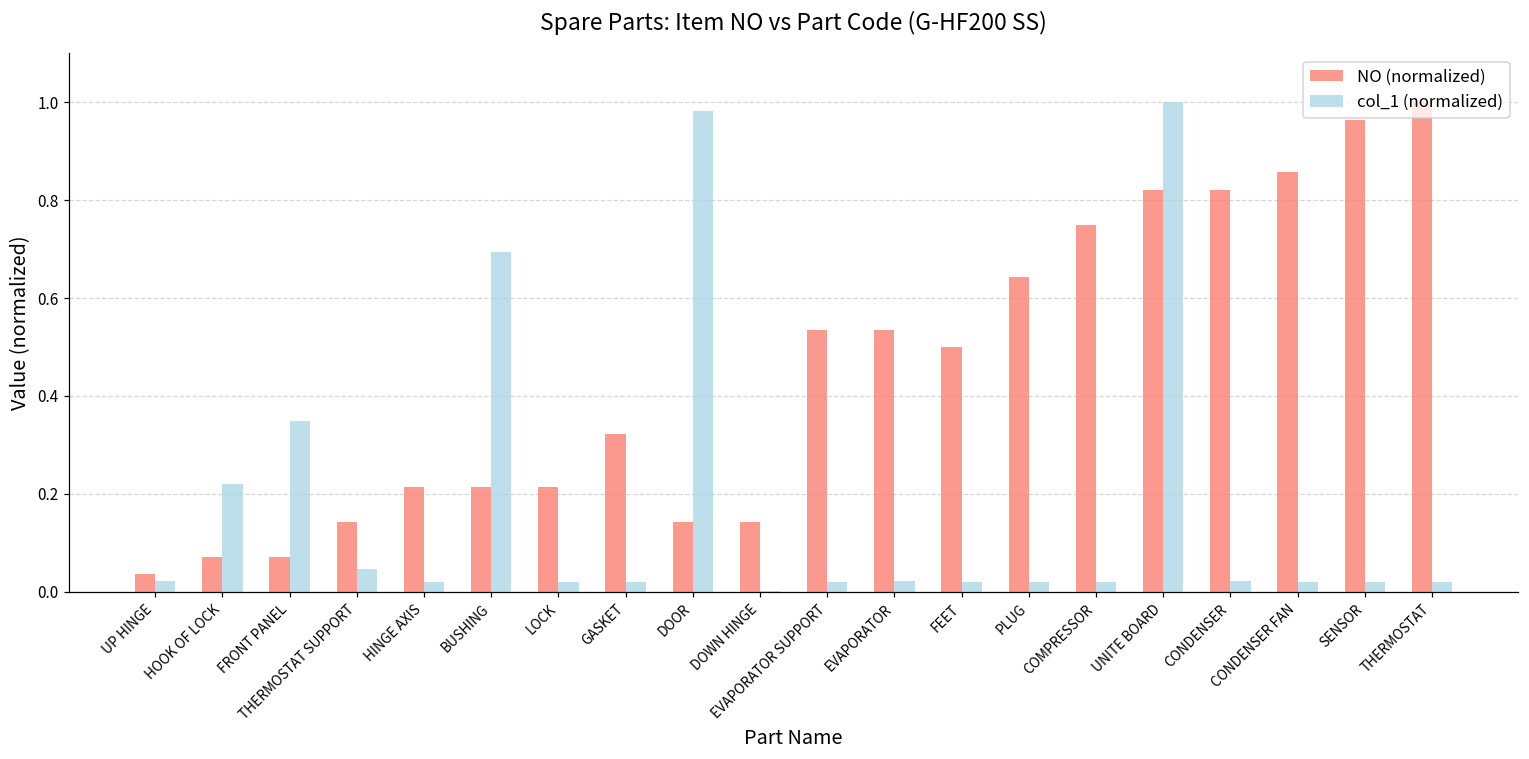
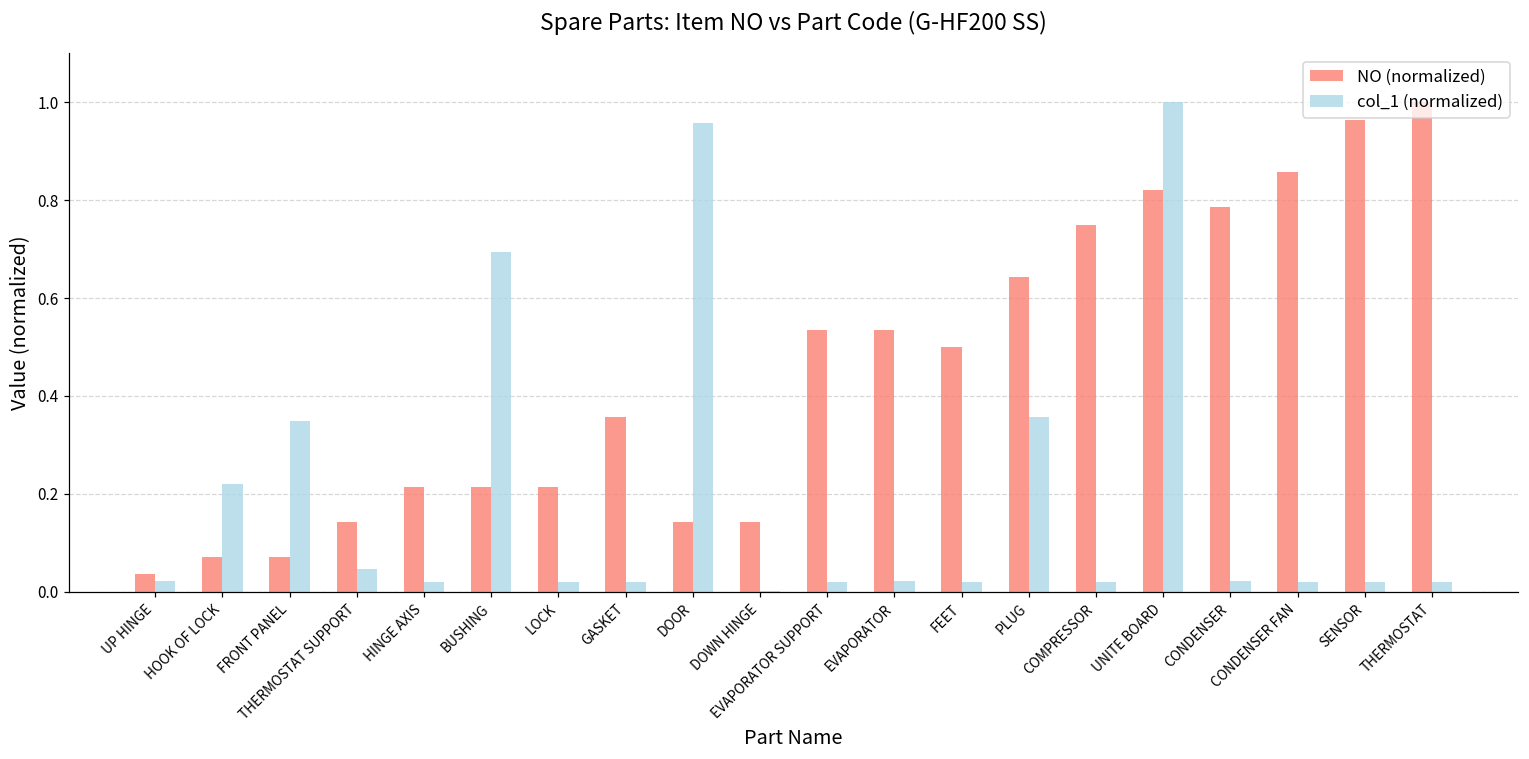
  {
    "NO (normalized)": {
      "UP HINGE": 0.04,
      "HOOK OF LOCK": 0.07,
      "FRONT PANEL": 0.07,
      "THERMOSTAT SUPPORT": 0.14,
      "HINGE AXIS": 0.21,
      "BUSHING": 0.21,
      "LOCK": 0.21,
-     "GASKET": 0.32,
+     "GASKET": 0.36,
      "DOOR": 0.14,
      "DOWN HINGE": 0.14,
      "EVAPORATOR SUPPORT": 0.54,
      "EVAPORATOR": 0.54,
      "FEET": 0.50,
      "PLUG": 0.64,
      "COMPRESSOR": 0.75,
      "UNITE BOARD": 0.82,
-     "CONDENSER": 0.82,
+     "CONDENSER": 0.79,
      "CONDENSER FAN": 0.86
    },
    "col_1 (normalized)": {
      "UP HINGE": 0.02,
      "HOOK OF LOCK": 0.22,
      "FRONT PANEL": 0.35,
      "THERMOSTAT SUPPORT": 0.05,
      "HINGE AXIS": 0.02,
      "BUSHING": 0.69,
      "LOCK": 0.02,
      "GASKET": 0.02,
-     "DOOR": 0.98,
+     "DOOR": 0.96,
      "EVAPORATOR SUPPORT": 0.02,
      "EVAPORATOR": 0.02,
      "FEET": 0.02,
-     "PLUG": 0.02,
+     "PLUG": 0.36,
      "COMPRESSOR": 0.02,
      "UNITE BOARD": 1.00,
      "CONDENSER": 0.02,
      "CONDENSER FAN": 0.02,
      "SENSOR": 0.02,
      "THERMOSTAT": 0.02
    }
  }
